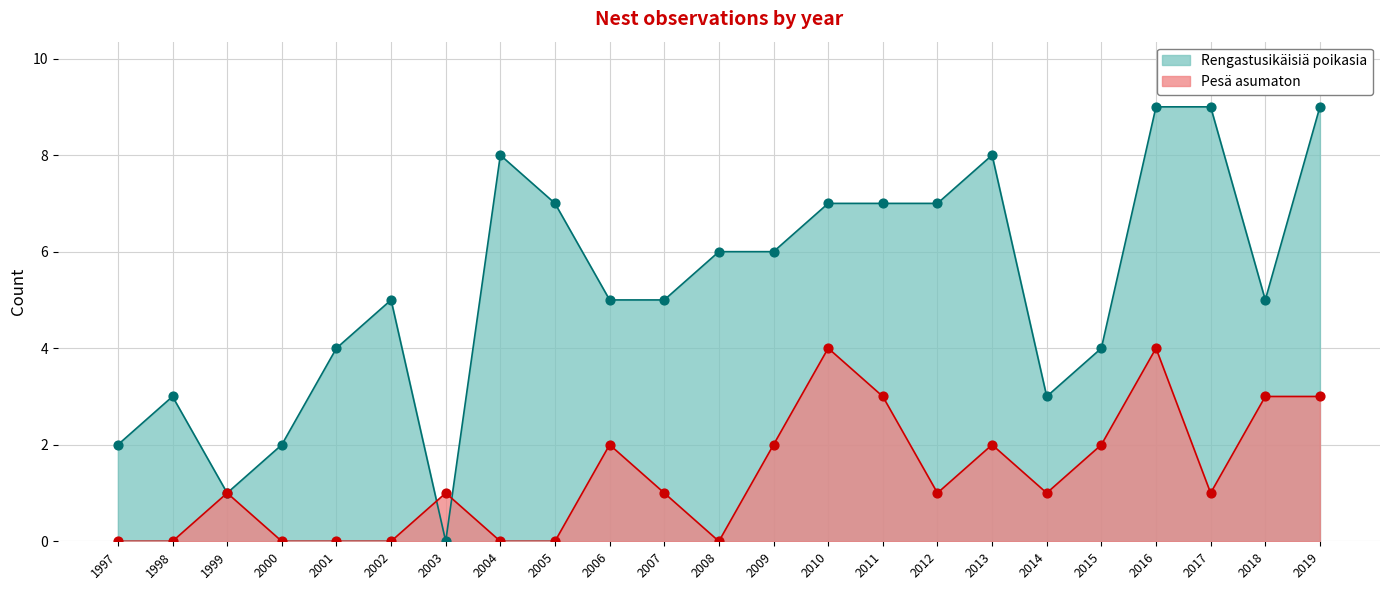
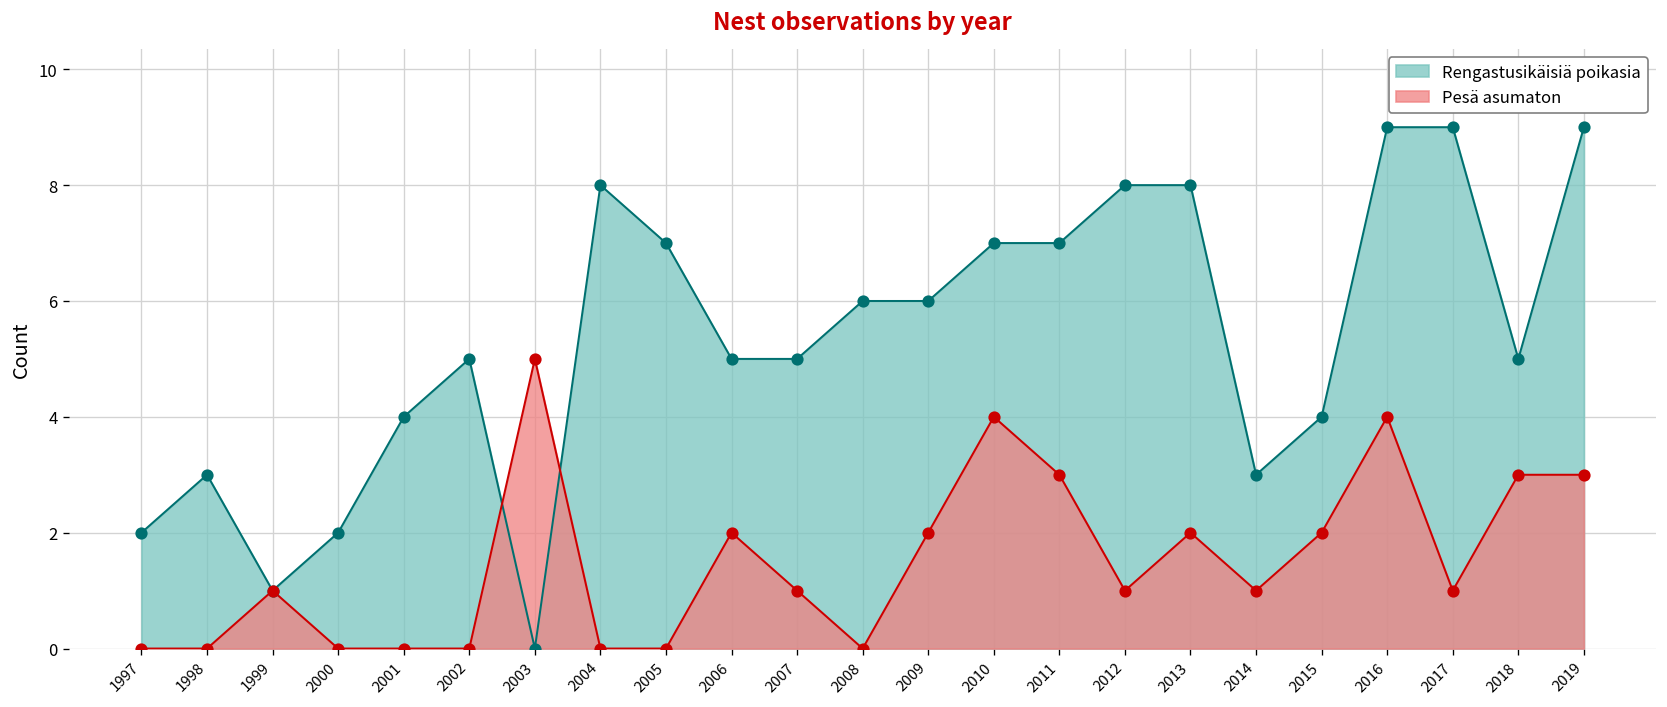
  {
    "Rengastusikäisiä poikasia": {
      "1997": 2,
      "1998": 3,
      "2000": 2,
      "2001": 4,
      "2002": 5,
      "2003": 0,
      "2004": 8,
      "2005": 7,
      "2006": 5,
      "2007": 5,
      "2008": 6,
      "2009": 6,
      "2010": 7,
      "2011": 7,
-     "2012": 7,
+     "2012": 8,
      "2013": 8,
      "2014": 3,
      "2015": 4,
      "2016": 9,
      "2017": 9,
      "2018": 5,
      "2019": 9
    },
    "Pesä asumaton": {
      "1997": 0,
      "1998": 0,
      "2000": 0,
      "2001": 0,
      "2002": 0,
-     "2003": 1,
+     "2003": 5,
      "2004": 0,
      "2005": 0,
      "2006": 2,
      "2007": 1,
      "2008": 0,
      "2009": 2,
      "2010": 4,
      "2011": 3,
      "2012": 1,
      "2013": 2,
      "2014": 1,
      "2015": 2,
      "2016": 4,
      "2017": 1,
      "2018": 3,
      "2019": 3
    }
  }
